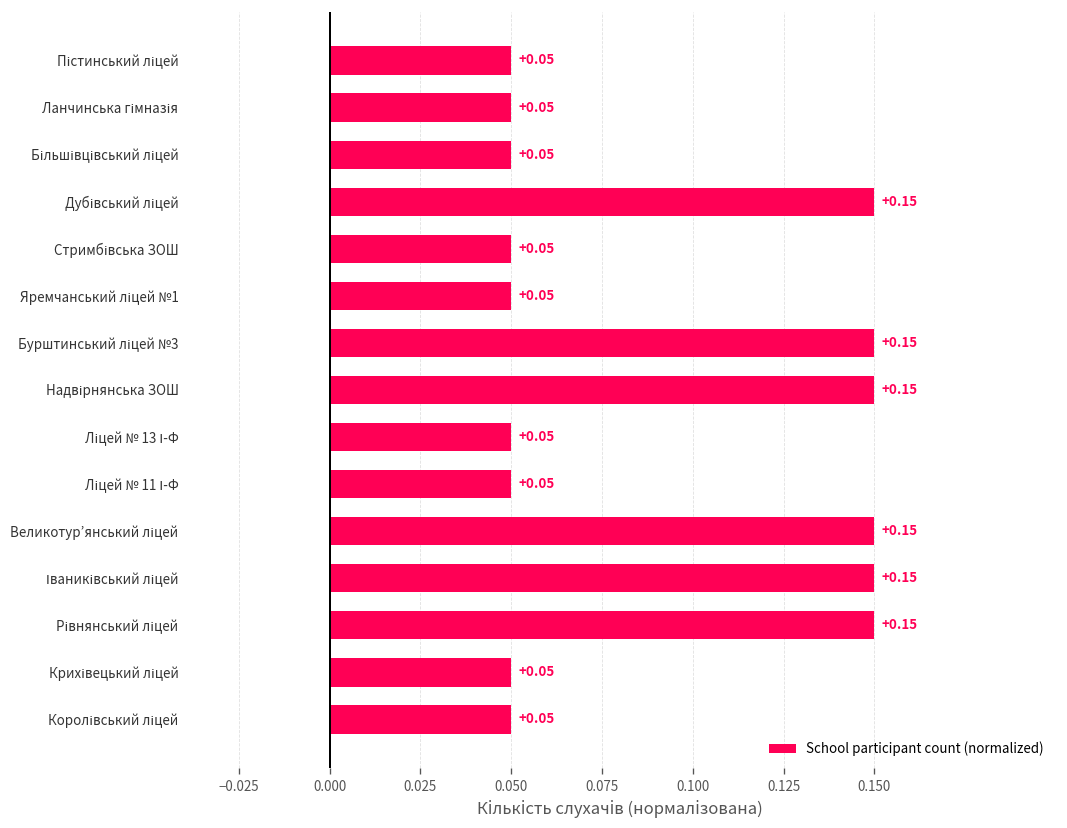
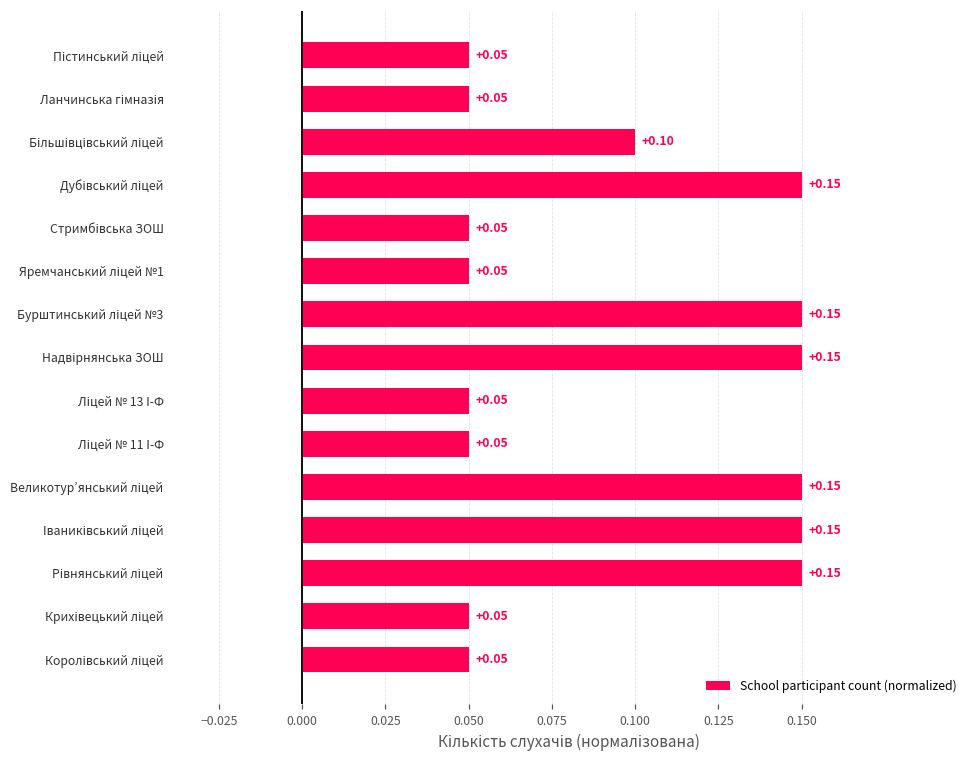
  {
    "Пістинський ліцей": "+0.05",
    "Ланчинська гімназія": "+0.05",
-   "Більшівцівський ліцей": "+0.05",
+   "Більшівцівський ліцей": "+0.10",
    "Дубівський ліцей": "+0.15",
    "Стримбівська ЗОШ": "+0.05",
    "Яремчанський ліцей №1": "+0.05",
    "Бурштинський ліцей №3": "+0.15",
    "Надвірнянська ЗОШ": "+0.15",
    "Ліцей № 13 І-Ф": "+0.05",
    "Ліцей № 11 І-Ф": "+0.05",
    "Великотур’янський ліцей": "+0.15",
    "Іваниківський ліцей": "+0.15",
    "Рівнянський ліцей": "+0.15",
    "Крихівецький ліцей": "+0.05",
    "Королівський ліцей": "+0.05"
  }
